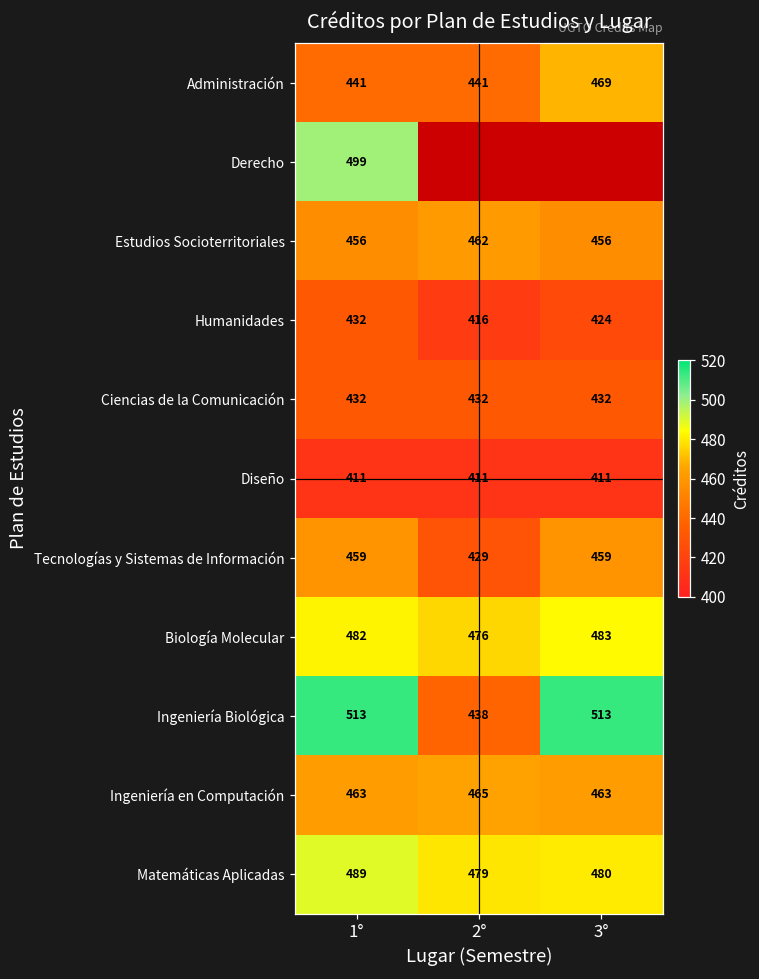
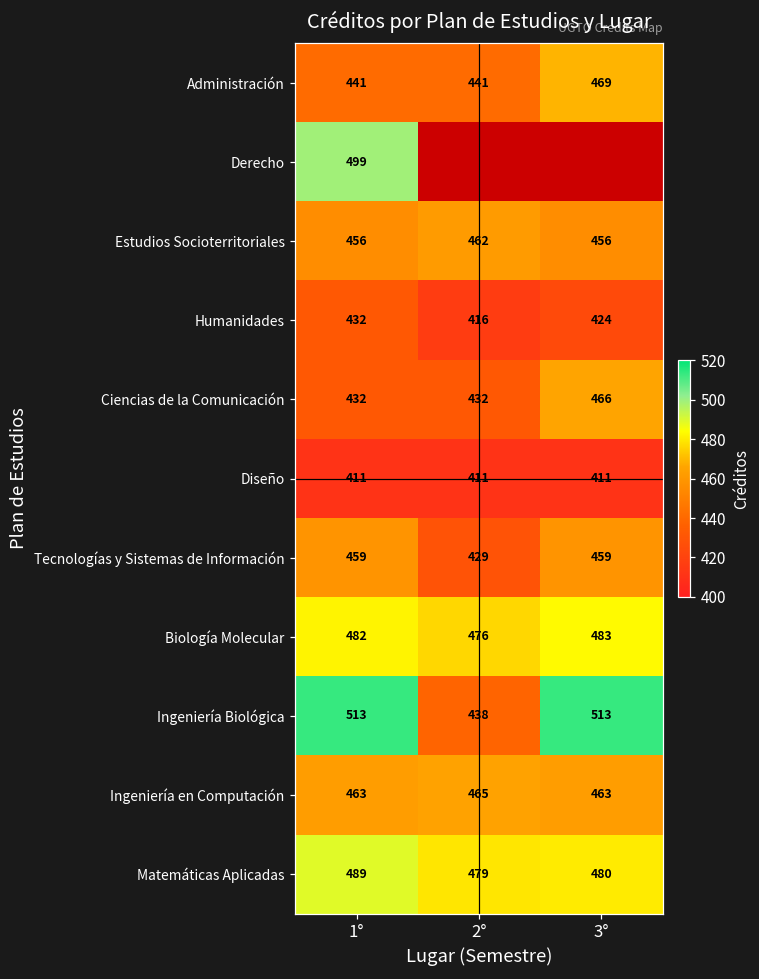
  {
    "Administración": {
      "1°": 441,
      "2°": 441,
      "3°": 469
    },
    "Derecho": {
      "1°": 499
    },
    "Estudios Socioterritoriales": {
      "1°": 456,
      "2°": 462,
      "3°": 456
    },
    "Humanidades": {
      "1°": 432,
      "2°": 416,
      "3°": 424
    },
    "Ciencias de la Comunicación": {
      "1°": 432,
      "2°": 432,
-     "3°": 432
+     "3°": 466
    },
    "Diseño": {
      "1°": 411,
      "2°": 411,
      "3°": 411
    },
    "Tecnologías y Sistemas de Información": {
      "1°": 459,
      "2°": 429,
      "3°": 459
    },
    "Biología Molecular": {
      "1°": 482,
      "2°": 476,
      "3°": 483
    },
    "Ingeniería Biológica": {
      "1°": 513,
      "2°": 438,
      "3°": 513
    },
    "Ingeniería en Computación": {
      "1°": 463,
      "2°": 465,
      "3°": 463
    },
    "Matemáticas Aplicadas": {
      "1°": 489,
      "2°": 479,
      "3°": 480
    }
  }
